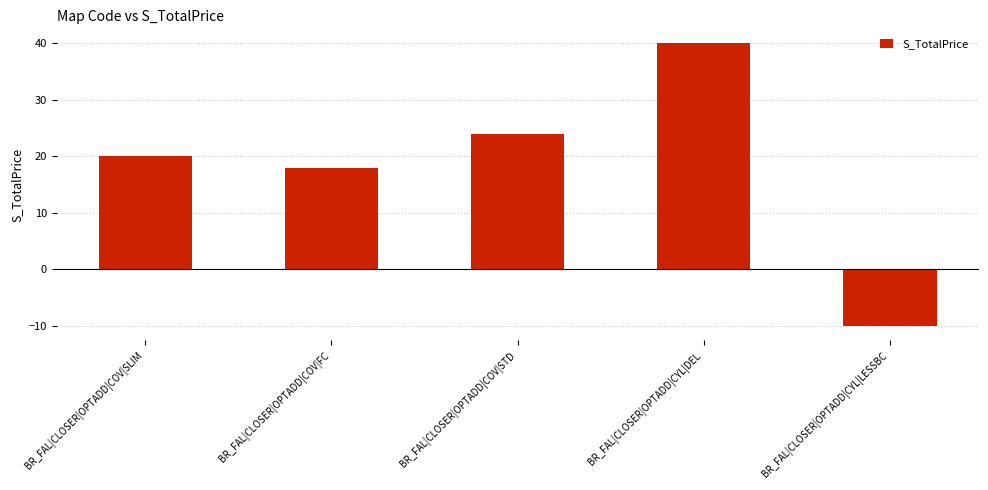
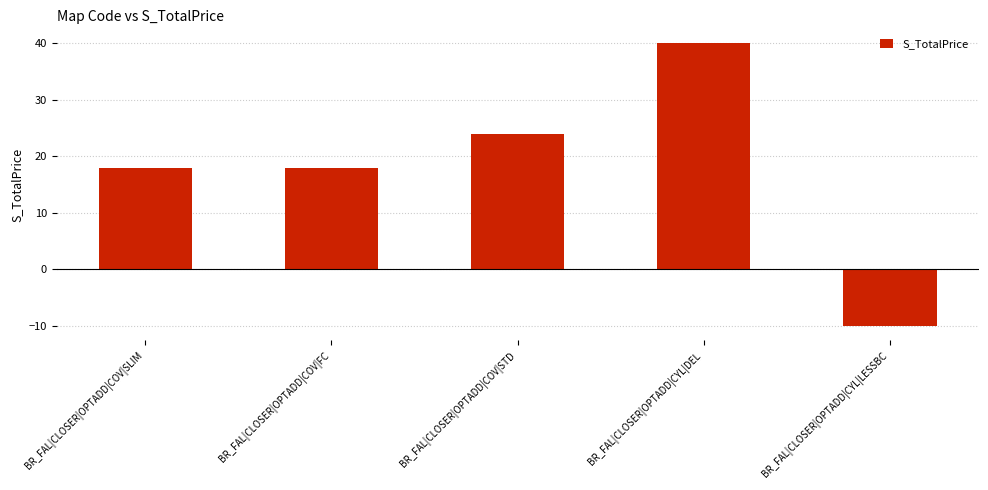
  {
-   "BR_FAL|CLOSER|OPTADD|COV|SLIM": 20,
+   "BR_FAL|CLOSER|OPTADD|COV|SLIM": 18,
    "BR_FAL|CLOSER|OPTADD|COV|FC": 18,
    "BR_FAL|CLOSER|OPTADD|COV|STD": 24,
    "BR_FAL|CLOSER|OPTADD|CYL|DEL": 40,
    "BR_FAL|CLOSER|OPTADD|CYL|LESSBC": -10
  }
